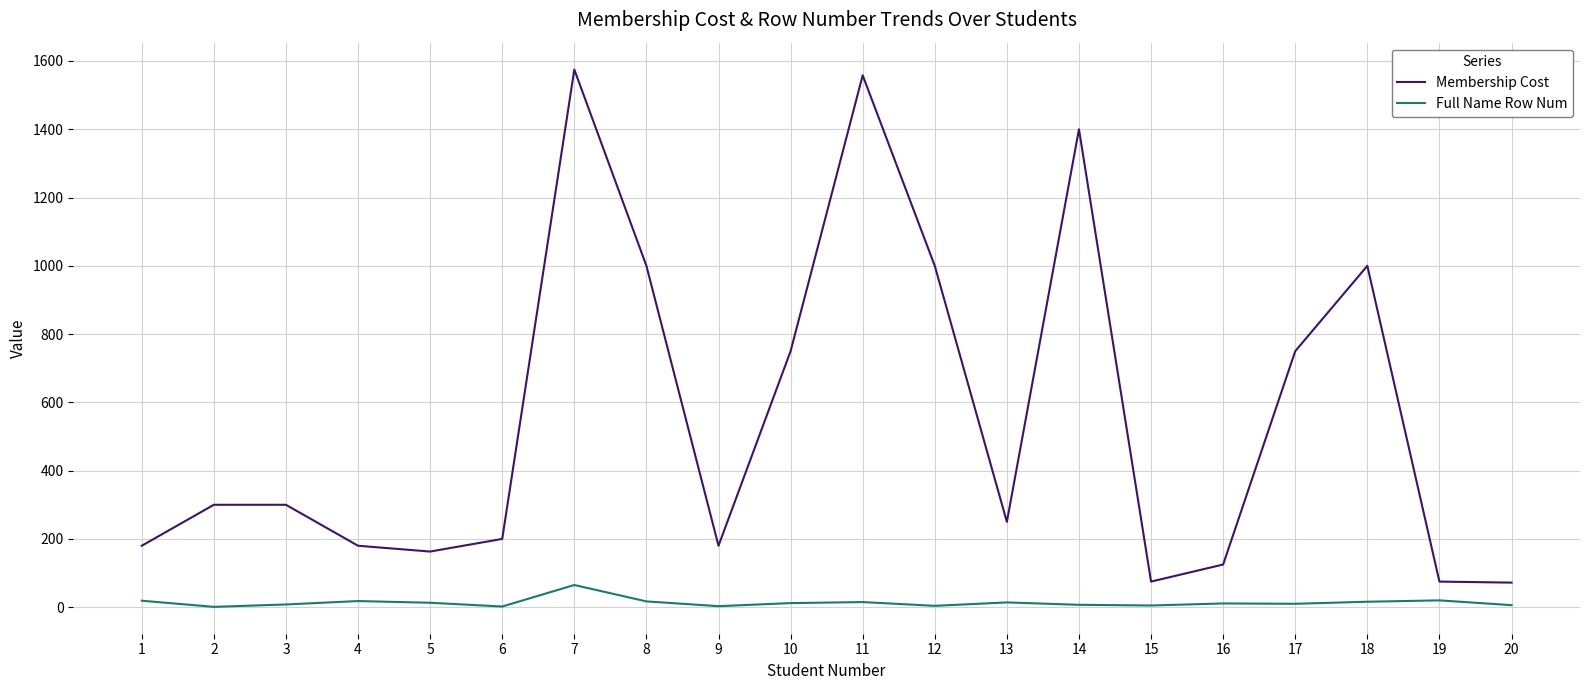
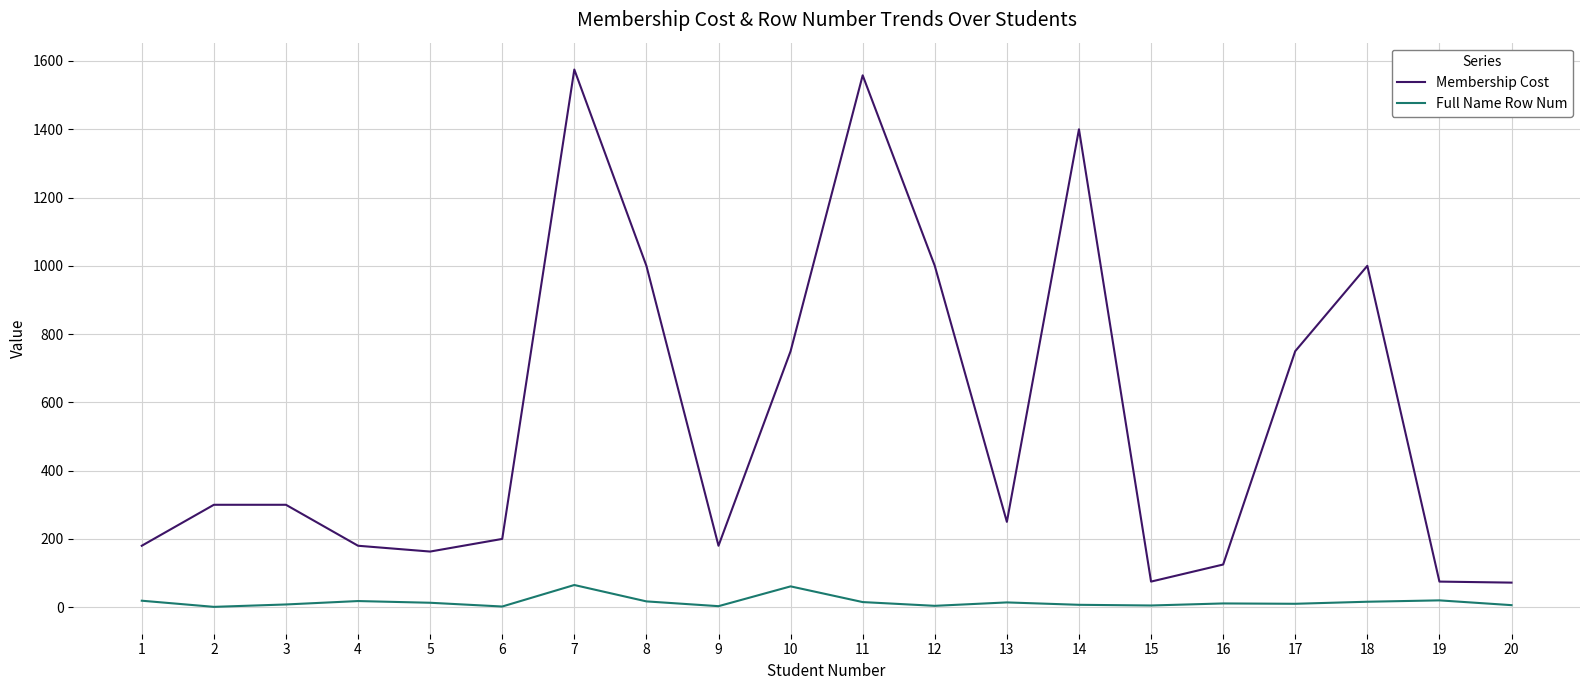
  {
    "Membership Cost": {
      "1": 180,
      "2": 300,
      "3": 300,
      "4": 180,
      "5": 160,
      "6": 200,
      "7": 1580,
      "8": 1000,
      "9": 180,
      "10": 750,
      "11": 1560,
      "12": 1000,
      "13": 250,
      "14": 1400,
      "15": 80,
      "16": 130,
      "17": 750,
      "18": 1000,
      "19": 80,
      "20": 70
    },
    "Full Name Row Num": {
      "1": 20,
      "2": 0,
      "3": 10,
      "4": 20,
      "5": 10,
      "6": 0,
      "7": 70,
      "8": 20,
      "9": 0,
-     "10": 10,
+     "10": 60,
      "11": 20,
      "12": 0,
      "13": 10,
      "14": 10,
      "15": 10,
      "16": 10,
      "17": 10,
      "18": 20,
      "19": 20,
      "20": 10
    }
  }
